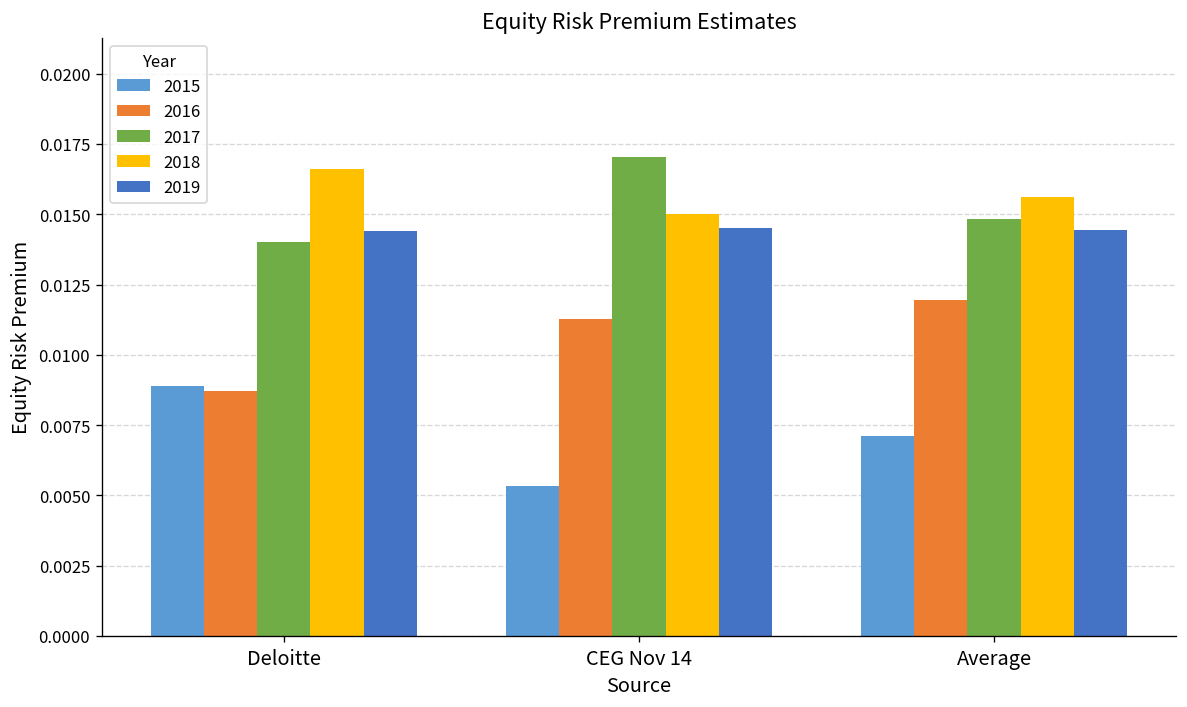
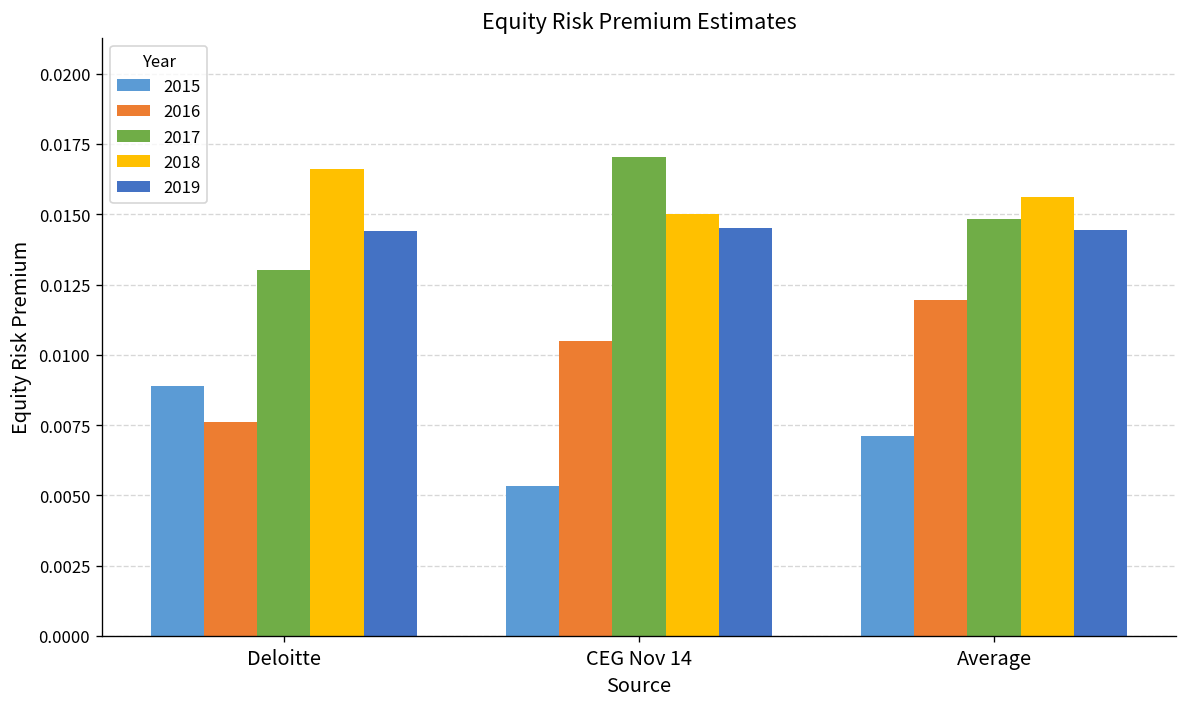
  {
    "2016": {
-     "Deloitte": 0.0087,
-     "CEG Nov 14": 0.0113,
+     "Deloitte": 0.0076,
+     "CEG Nov 14": 0.0105,
      "Average": 0.0120
    },
    "2017": {
-     "Deloitte": 0.014,
+     "Deloitte": 0.013,
      "CEG Nov 14": 0.017,
      "Average": 0.0148
    },
    "2018": {
      "Deloitte": 0.0166,
      "CEG Nov 14": 0.0150,
      "Average": 0.0156
    }
  }
